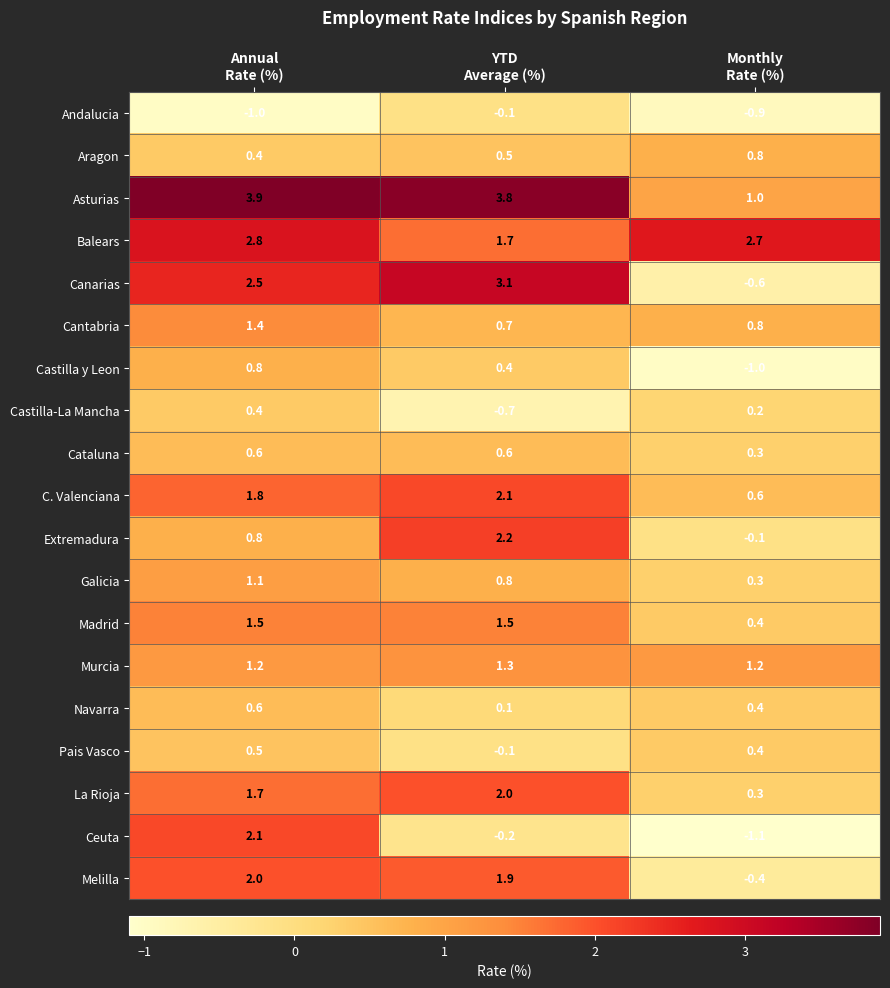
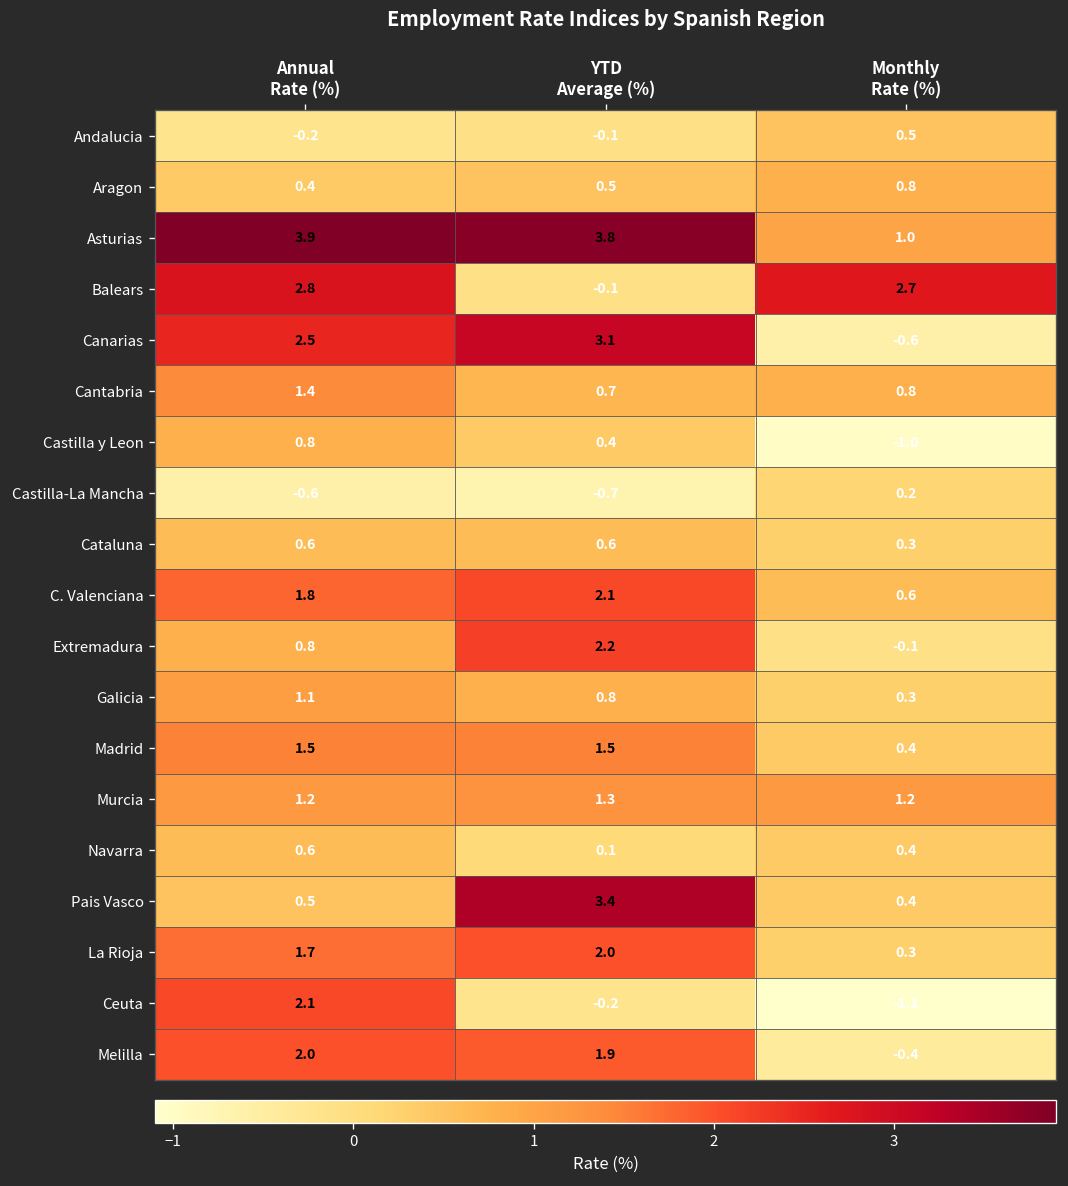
  {
    "Andalucia": {
-     "Annual Rate (%)": -1.0,
+     "Annual Rate (%)": -0.2,
      "YTD Average (%)": -0.1,
-     "Monthly Rate (%)": -0.9
+     "Monthly Rate (%)": 0.5
    },
    "Aragon": {
      "Annual Rate (%)": 0.4,
      "YTD Average (%)": 0.5,
      "Monthly Rate (%)": 0.8
    },
    "Asturias": {
      "Annual Rate (%)": 3.9,
      "YTD Average (%)": 3.8,
      "Monthly Rate (%)": 1.0
    },
    "Balears": {
      "Annual Rate (%)": 2.8,
-     "YTD Average (%)": 1.7,
+     "YTD Average (%)": -0.1,
      "Monthly Rate (%)": 2.7
    },
    "Canarias": {
      "Annual Rate (%)": 2.5,
      "YTD Average (%)": 3.1,
      "Monthly Rate (%)": -0.6
    },
    "Cantabria": {
      "Annual Rate (%)": 1.4,
      "YTD Average (%)": 0.7,
      "Monthly Rate (%)": 0.8
    },
    "Castilla y Leon": {
      "Annual Rate (%)": 0.8,
      "YTD Average (%)": 0.4,
      "Monthly Rate (%)": -1.0
    },
    "Castilla-La Mancha": {
-     "Annual Rate (%)": 0.4,
+     "Annual Rate (%)": -0.6,
      "YTD Average (%)": -0.7,
      "Monthly Rate (%)": 0.2
    },
    "Cataluna": {
      "Annual Rate (%)": 0.6,
      "YTD Average (%)": 0.6,
      "Monthly Rate (%)": 0.3
    },
    "C. Valenciana": {
      "Annual Rate (%)": 1.8,
      "YTD Average (%)": 2.1,
      "Monthly Rate (%)": 0.6
    },
    "Extremadura": {
      "Annual Rate (%)": 0.8,
      "YTD Average (%)": 2.2,
      "Monthly Rate (%)": -0.1
    },
    "Galicia": {
      "Annual Rate (%)": 1.1,
      "YTD Average (%)": 0.8,
      "Monthly Rate (%)": 0.3
    },
    "Madrid": {
      "Annual Rate (%)": 1.5,
      "YTD Average (%)": 1.5,
      "Monthly Rate (%)": 0.4
    },
    "Murcia": {
      "Annual Rate (%)": 1.2,
      "YTD Average (%)": 1.3,
      "Monthly Rate (%)": 1.2
    },
    "Navarra": {
      "Annual Rate (%)": 0.6,
      "YTD Average (%)": 0.1,
      "Monthly Rate (%)": 0.4
    },
    "Pais Vasco": {
      "Annual Rate (%)": 0.5,
-     "YTD Average (%)": -0.1,
+     "YTD Average (%)": 3.4,
      "Monthly Rate (%)": 0.4
    },
    "La Rioja": {
      "Annual Rate (%)": 1.7,
      "YTD Average (%)": 2.0,
      "Monthly Rate (%)": 0.3
    },
    "Ceuta": {
      "Annual Rate (%)": 2.1,
      "YTD Average (%)": -0.2,
      "Monthly Rate (%)": -1.1
    },
    "Melilla": {
      "Annual Rate (%)": 2.0,
      "YTD Average (%)": 1.9,
      "Monthly Rate (%)": -0.4
    }
  }
